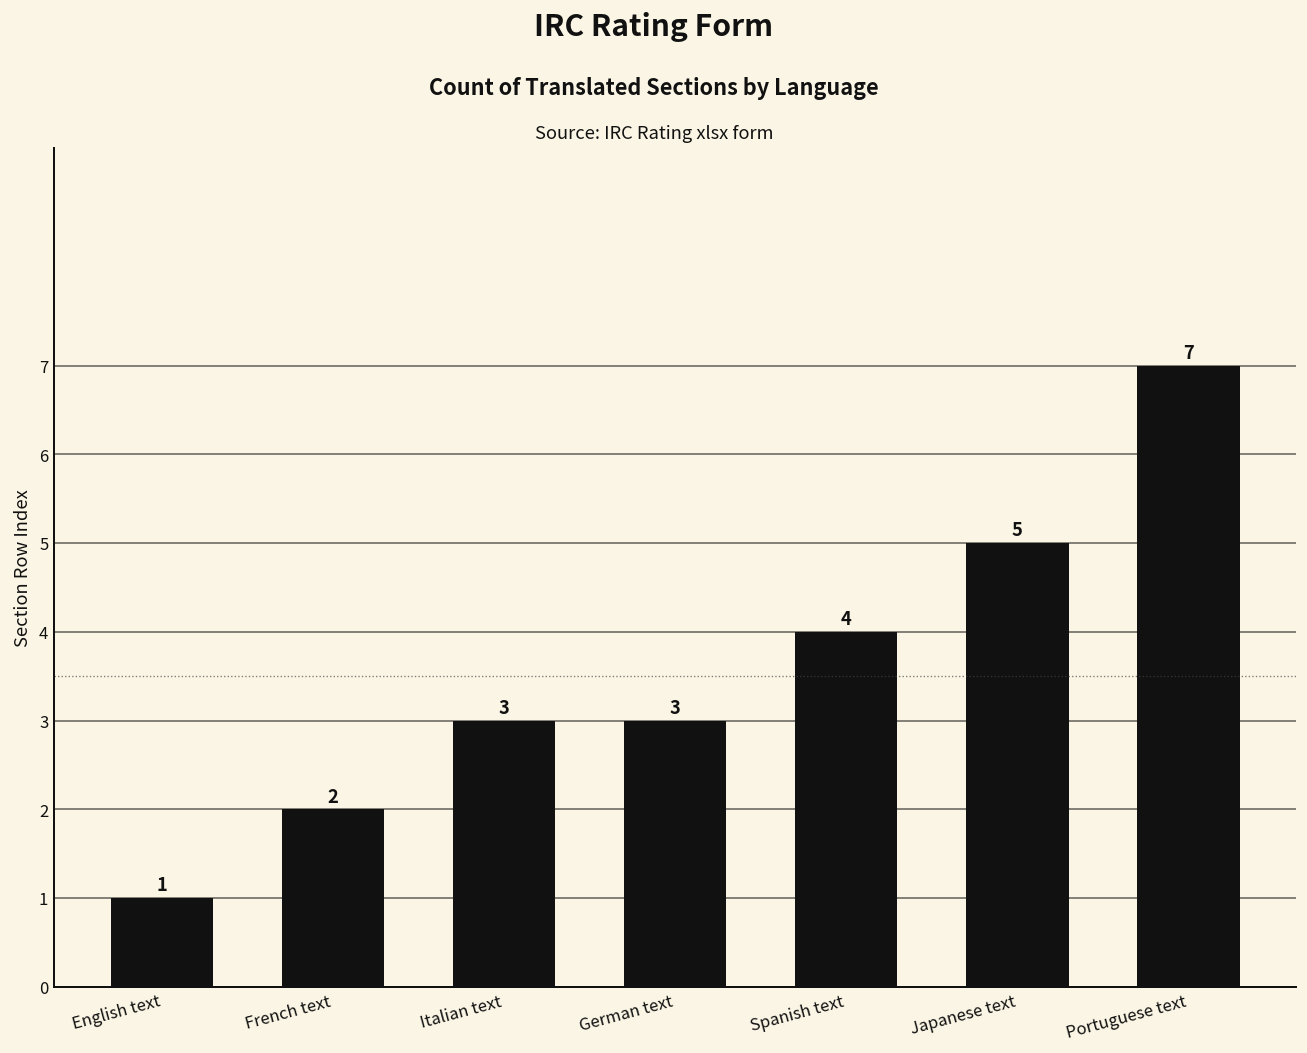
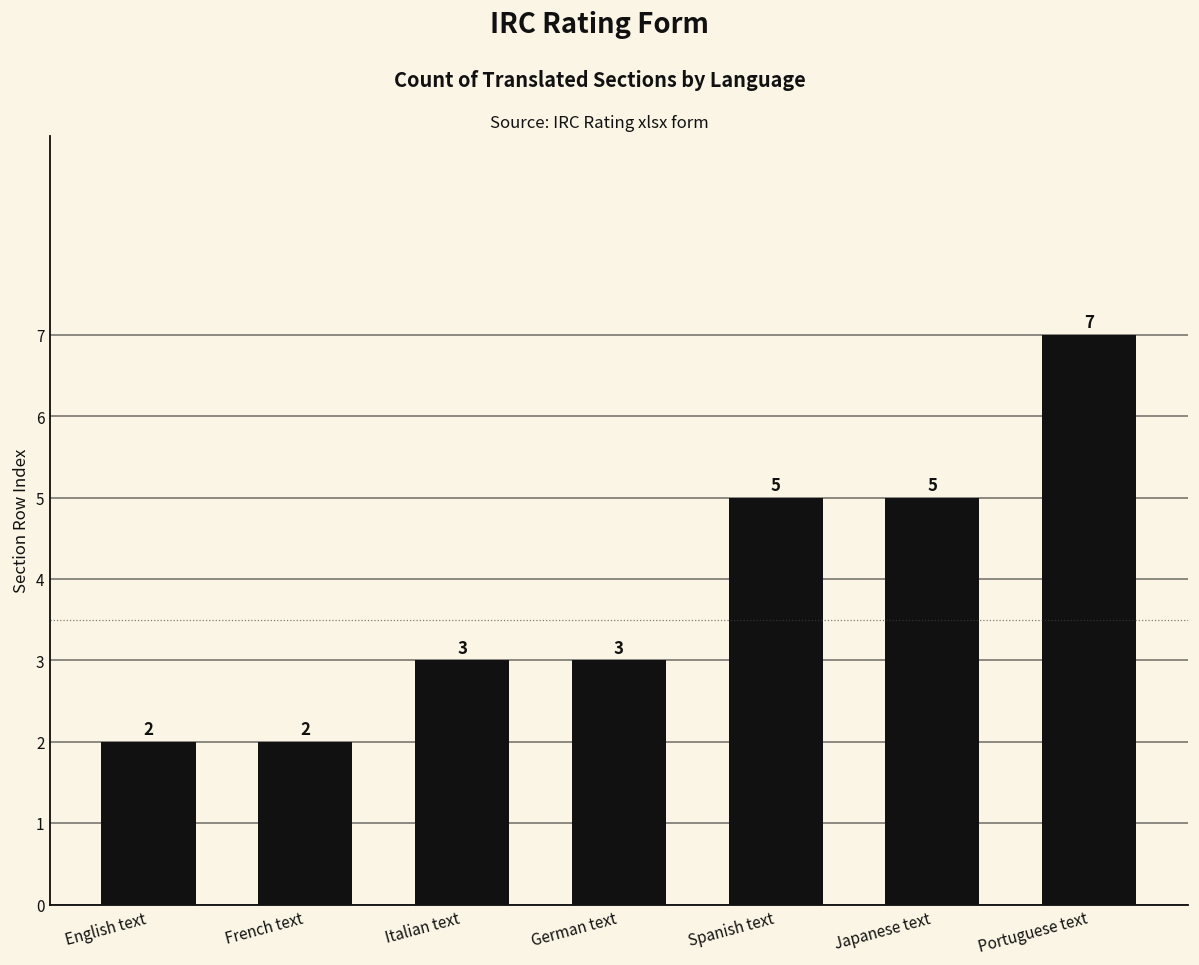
  {
-   "English text": 1,
+   "English text": 2,
    "French text": 2,
    "Italian text": 3,
    "German text": 3,
-   "Spanish text": 4,
+   "Spanish text": 5,
    "Japanese text": 5,
    "Portuguese text": 7
  }
